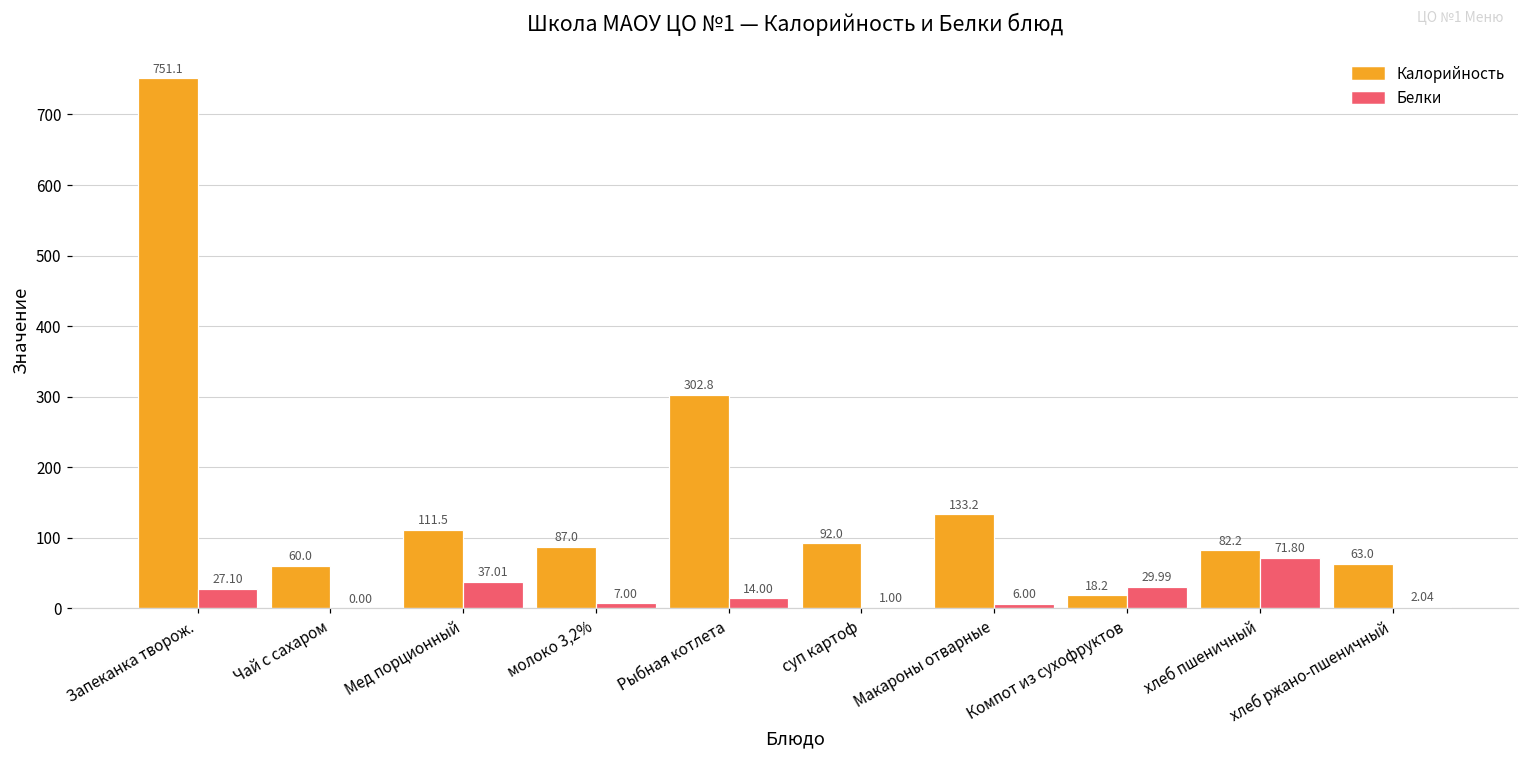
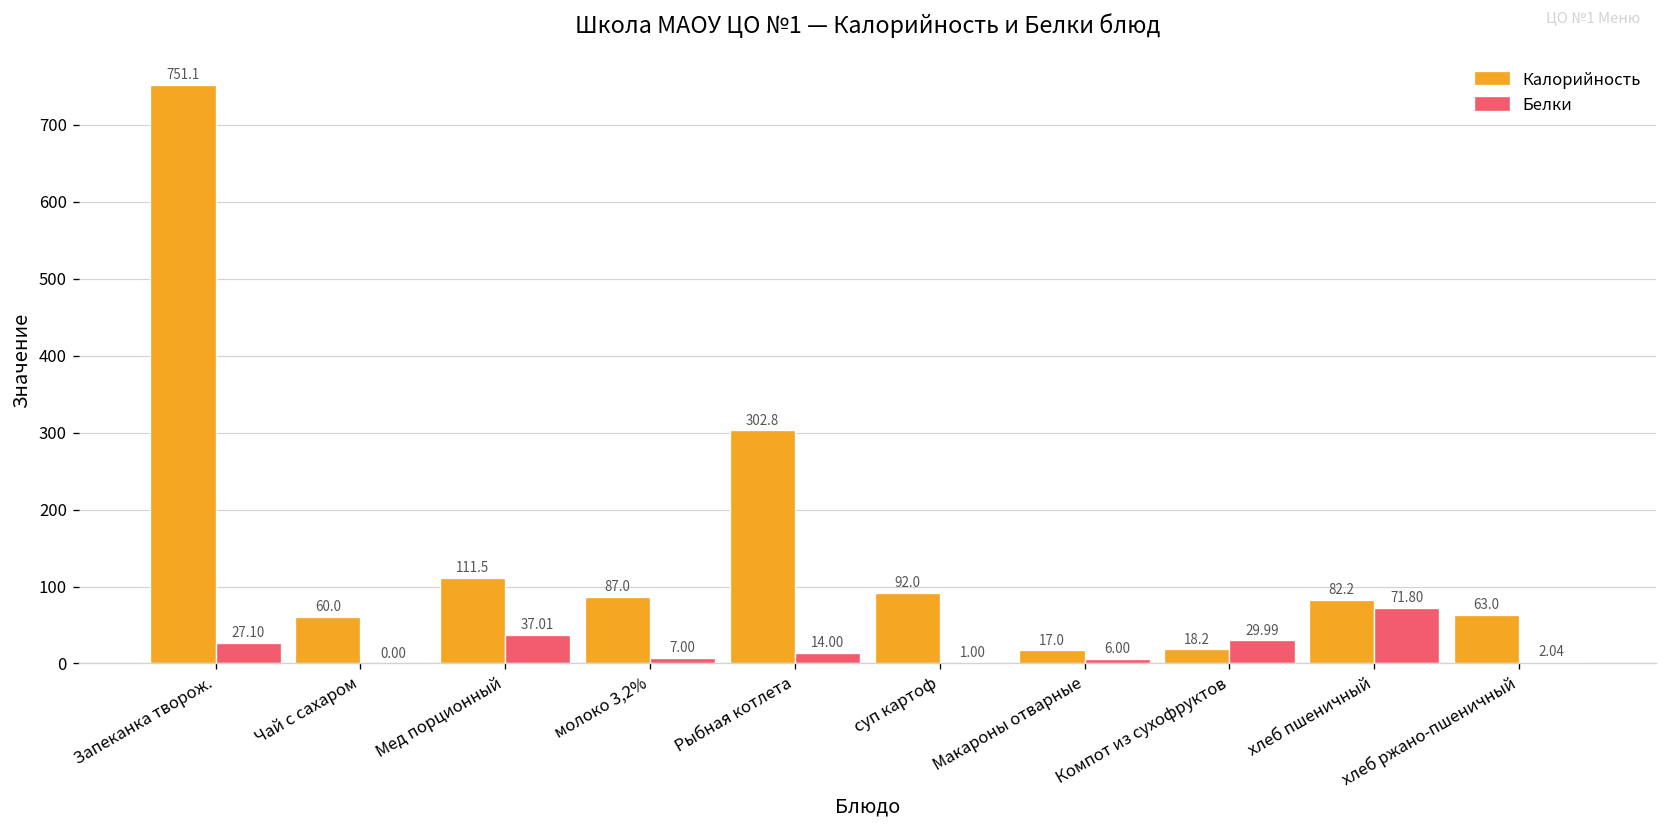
  {
    "Калорийность": {
      "Запеканка творож.": 751.1,
      "Чай с сахаром": 60.0,
      "Мед порционный": 111.5,
      "молоко 3,2%": 87.0,
      "Рыбная котлета": 302.8,
      "суп картоф": 92.0,
-     "Макароны отварные": 133.2,
+     "Макароны отварные": 17.0,
      "Компот из сухофруктов": 18.2,
      "хлеб пшеничный": 82.2,
      "хлеб ржано-пшеничный": 63.0
    },
    "Белки": {
      "Запеканка творож.": 27.10,
      "Чай с сахаром": 0.00,
      "Мед порционный": 37.01,
      "молоко 3,2%": 7.00,
      "Рыбная котлета": 14.00,
      "суп картоф": 1.00,
      "Макароны отварные": 6.00,
      "Компот из сухофруктов": 29.99,
      "хлеб пшеничный": 71.80,
      "хлеб ржано-пшеничный": 2.04
    }
  }
